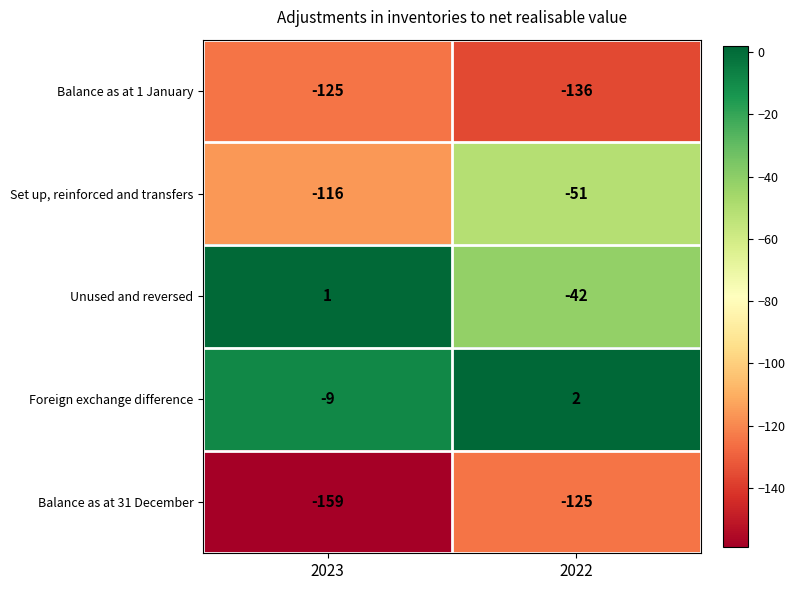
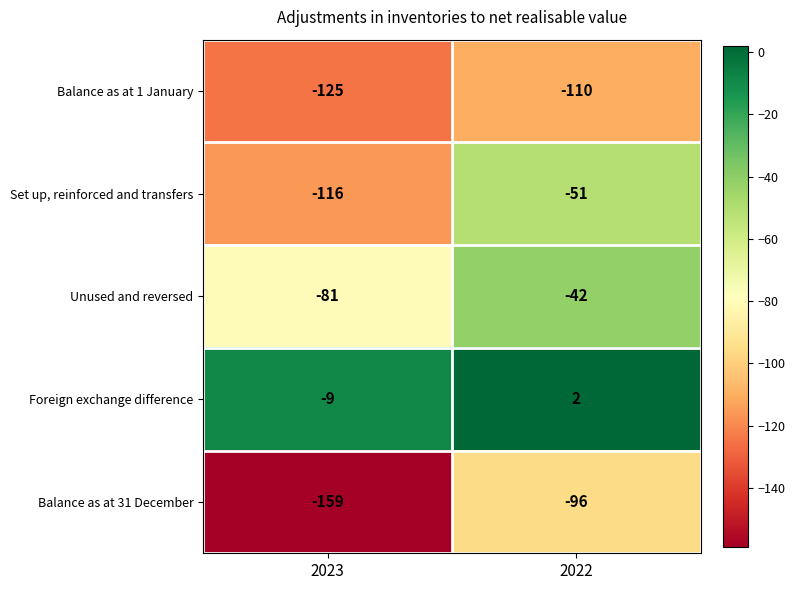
  {
    "Balance as at 1 January": {
      "2023": -125,
-     "2022": -136
+     "2022": -110
    },
    "Set up, reinforced and transfers": {
      "2023": -116,
      "2022": -51
    },
    "Unused and reversed": {
-     "2023": 1,
+     "2023": -81,
      "2022": -42
    },
    "Foreign exchange difference": {
      "2023": -9,
      "2022": 2
    },
    "Balance as at 31 December": {
      "2023": -159,
-     "2022": -125
+     "2022": -96
    }
  }
